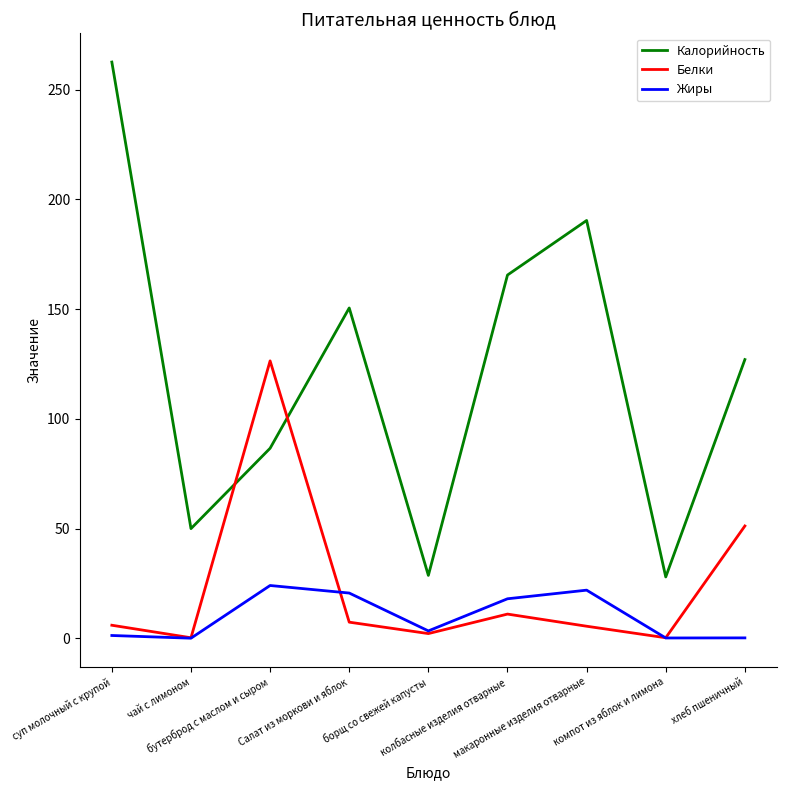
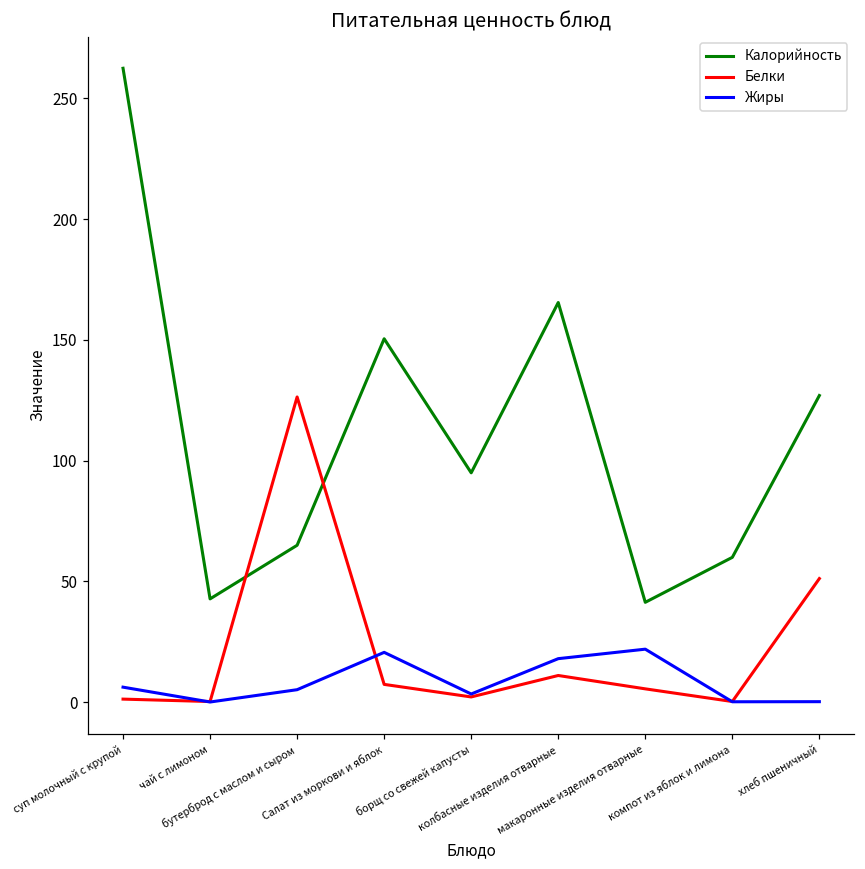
  {
    "Калорийность": {
      "суп молочный с крупой": 263,
-     "чай с лимоном": 50,
-     "бутерброд с маслом и сыром": 87,
+     "чай с лимоном": 43,
+     "бутерброд с маслом и сыром": 65,
      "Салат из моркови и яблок": 151,
-     "борщ со свежей капусты": 29,
+     "борщ со свежей капусты": 95,
      "колбасные изделия отварные": 166,
-     "макаронные изделия отварные": 190,
-     "компот из яблок и лимона": 28,
+     "макаронные изделия отварные": 41,
+     "компот из яблок и лимона": 60,
      "хлеб пшеничный": 127
    },
    "Белки": {
-     "суп молочный с крупой": 6,
+     "суп молочный с крупой": 1,
      "бутерброд с маслом и сыром": 126,
      "Салат из моркови и яблок": 7,
      "борщ со свежей капусты": 2,
      "колбасные изделия отварные": 11,
      "макаронные изделия отварные": 6,
      "хлеб пшеничный": 51
    },
    "Жиры": {
-     "суп молочный с крупой": 1,
-     "бутерброд с маслом и сыром": 24,
+     "суп молочный с крупой": 6,
+     "бутерброд с маслом и сыром": 5,
      "Салат из моркови и яблок": 21,
      "борщ со свежей капусты": 3,
      "колбасные изделия отварные": 18,
      "макаронные изделия отварные": 22,
      "хлеб пшеничный": 0
    }
  }
